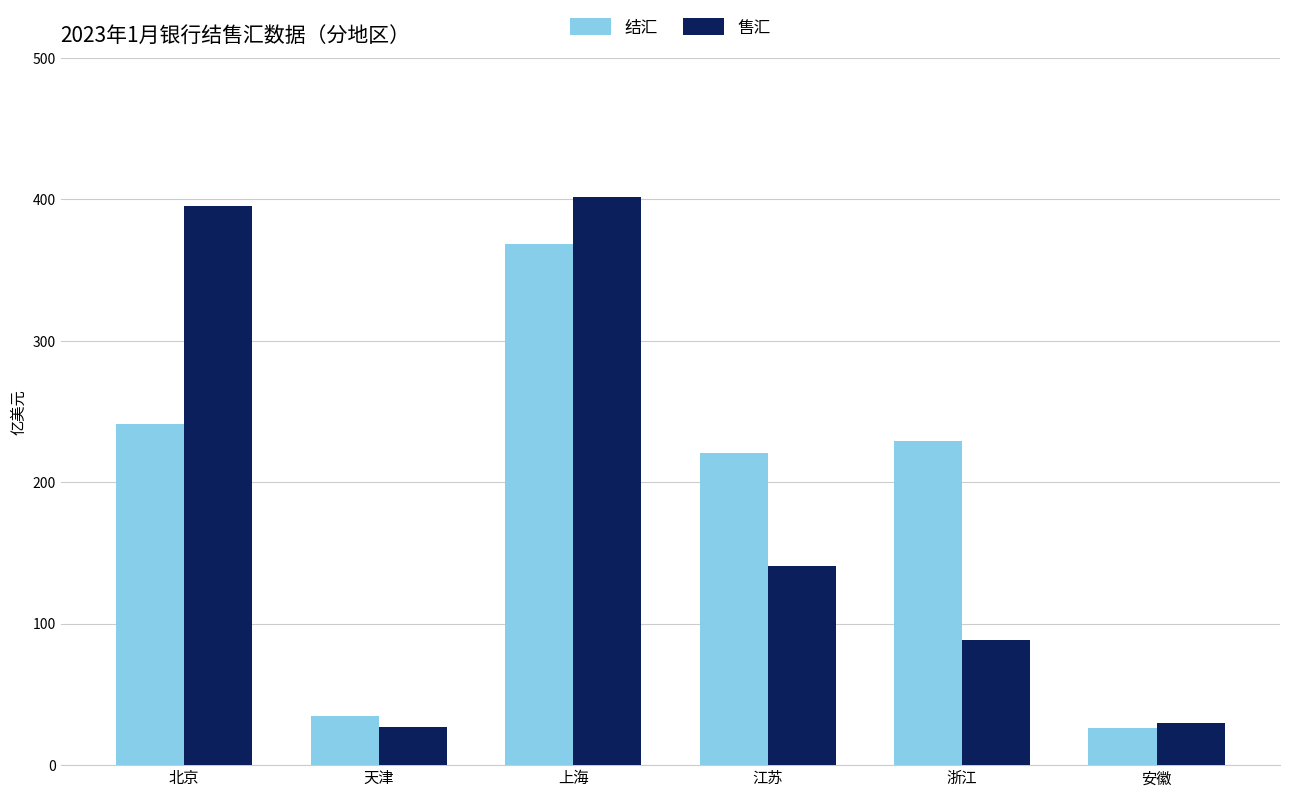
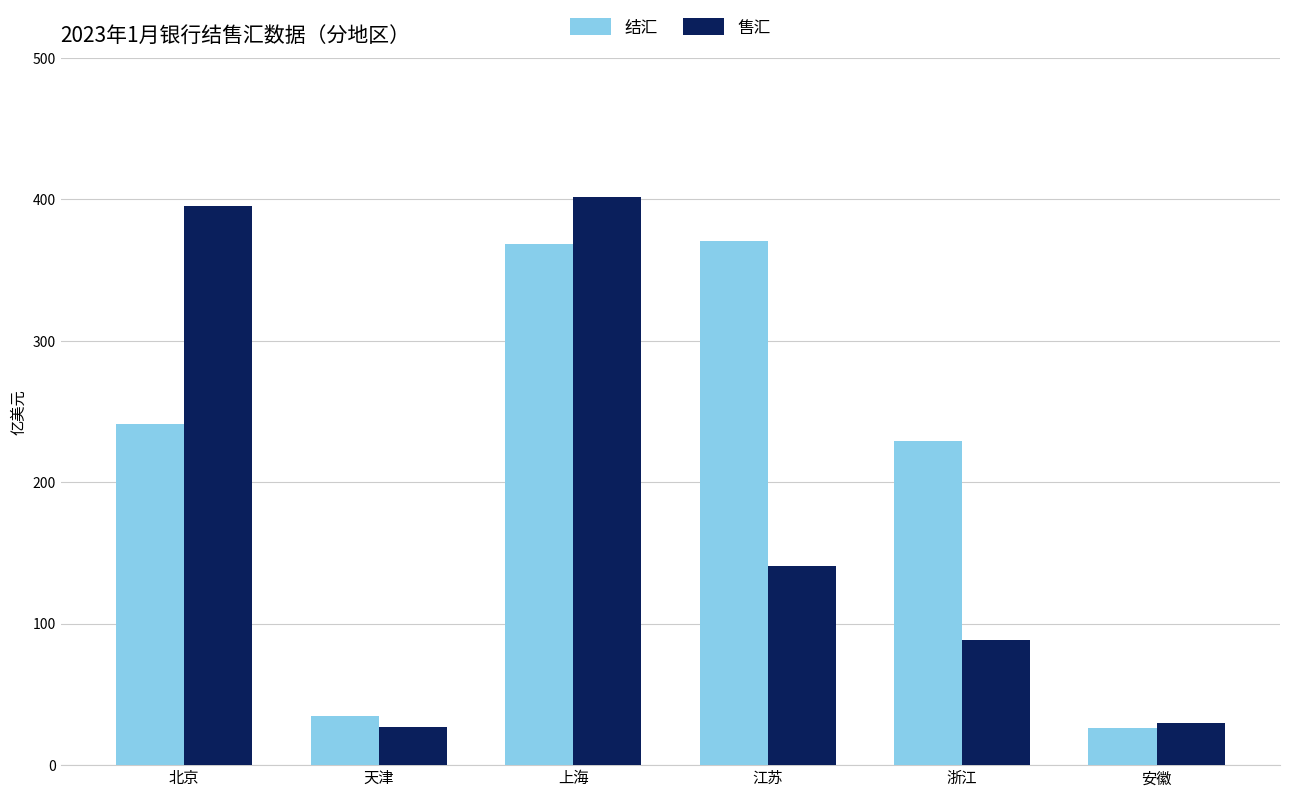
  {
    "结汇": {
      "北京": 241,
      "天津": 34,
      "上海": 368,
-     "江苏": 221,
+     "江苏": 370,
      "浙江": 229,
      "安徽": 26
    },
    "售汇": {
      "北京": 395,
      "天津": 27,
      "上海": 402,
      "江苏": 141,
      "浙江": 88,
      "安徽": 30
    }
  }
